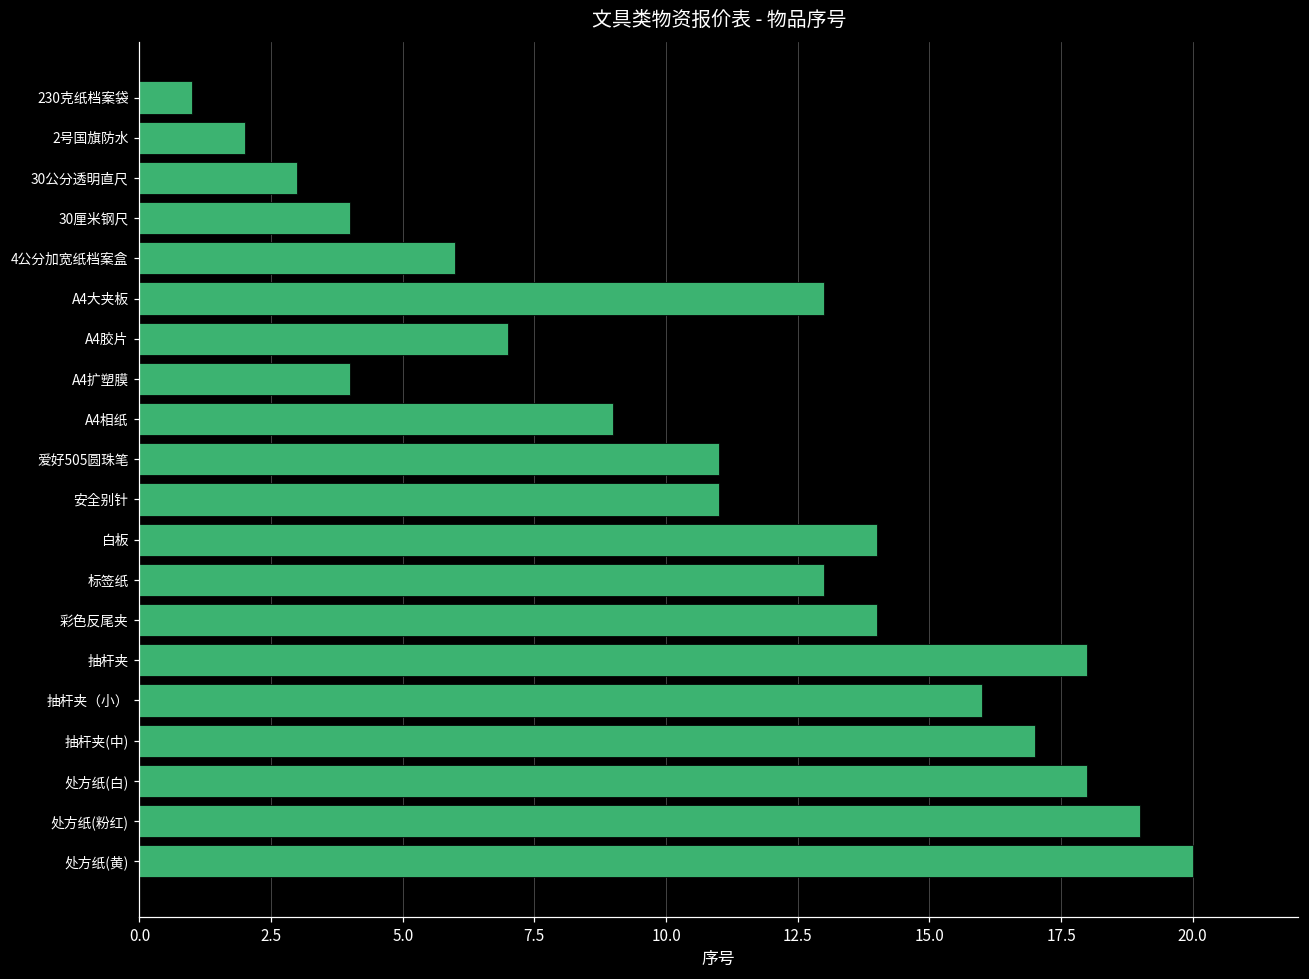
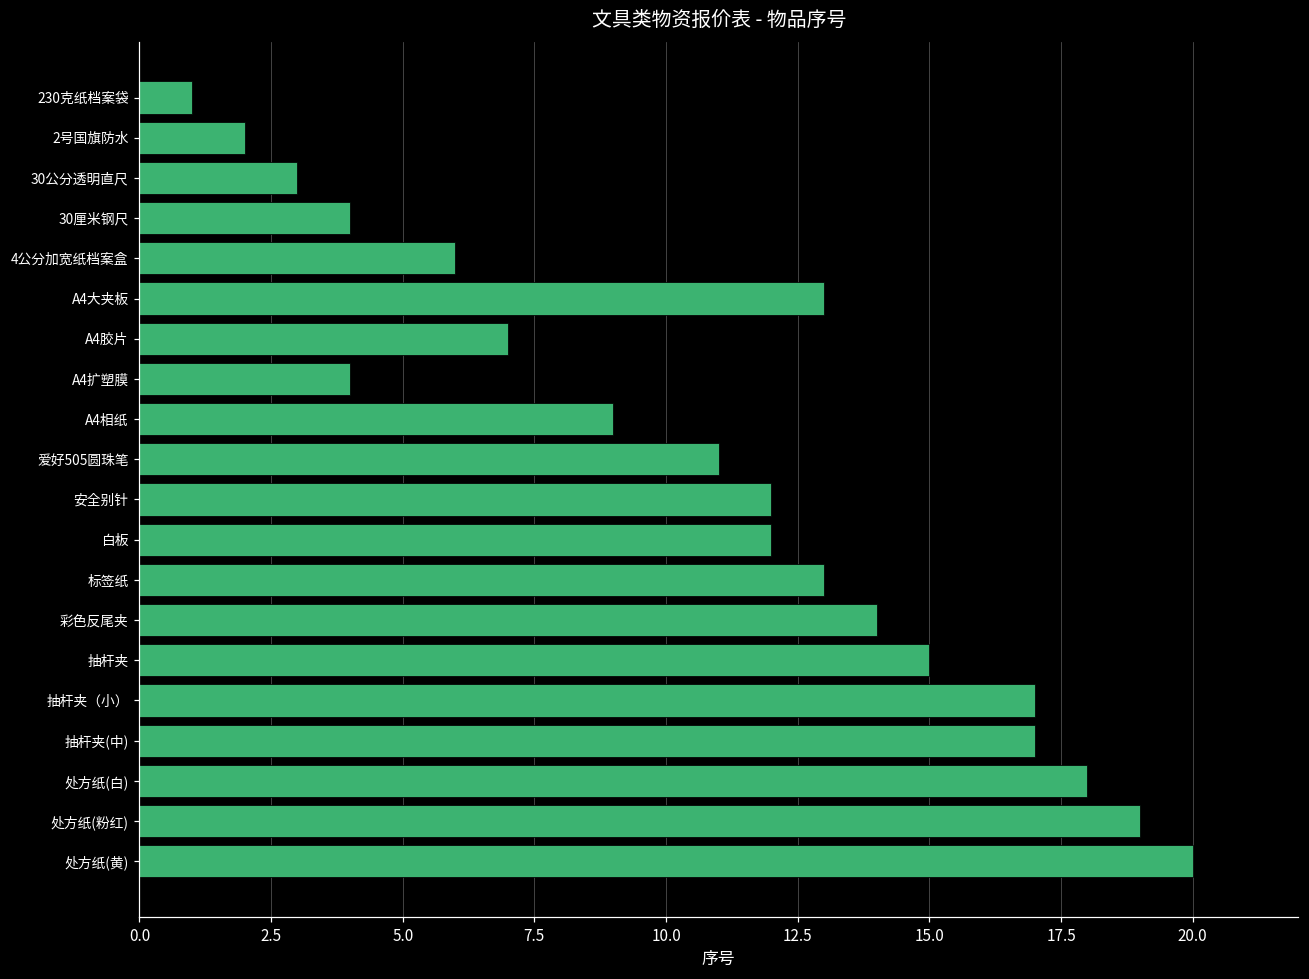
  {
    "230克纸档案袋": 1,
    "2号国旗防水": 2,
    "30公分透明直尺": 3,
    "30厘米钢尺": 4,
    "4公分加宽纸档案盒": 6,
    "A4大夹板": 13,
    "A4胶片": 7,
    "A4扩塑膜": 4,
    "A4相纸": 9,
    "爱好505圆珠笔": 11,
-   "安全别针": 11,
-   "白板": 14,
+   "安全别针": 12,
+   "白板": 12,
    "标签纸": 13,
    "彩色反尾夹": 14,
-   "抽杆夹": 18,
-   "抽杆夹（小）": 16,
+   "抽杆夹": 15,
+   "抽杆夹（小）": 17,
    "抽杆夹(中)": 17,
    "处方纸(白)": 18,
    "处方纸(粉红)": 19,
    "处方纸(黄)": 20
  }
